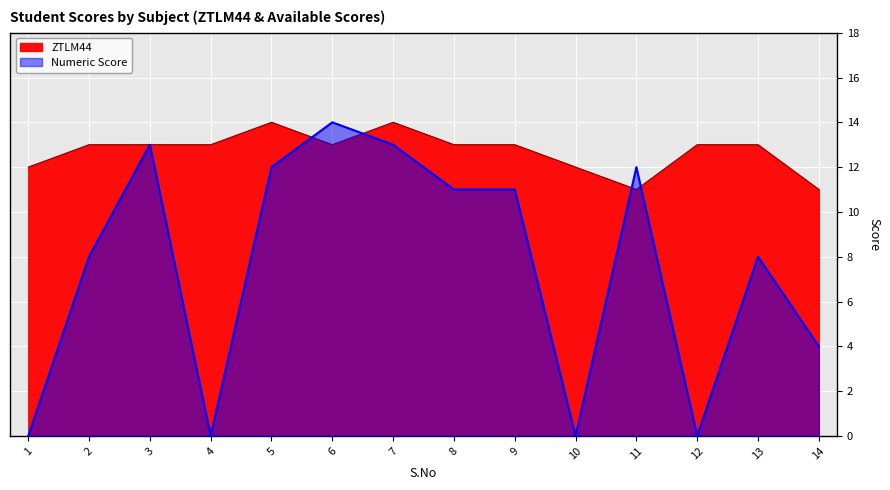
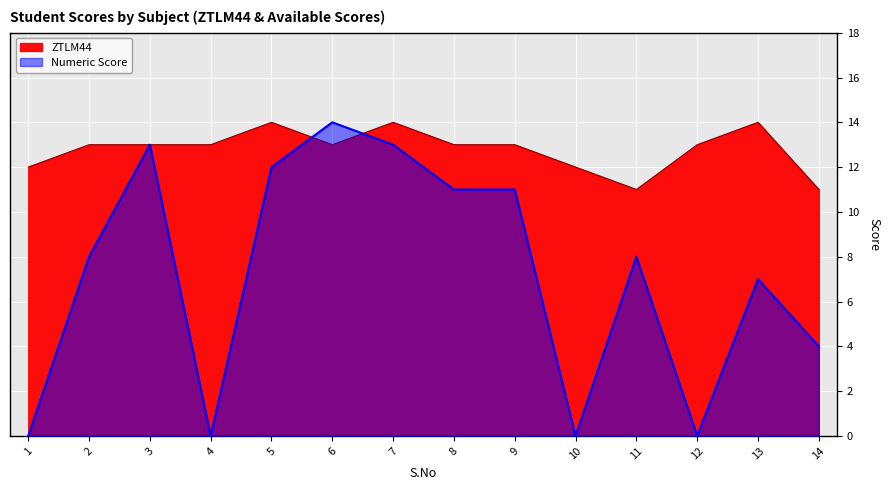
  {
    "ZTLM44": {
      "1": 12,
      "2": 13,
      "4": 13,
      "5": 14,
      "6": 13,
      "7": 14,
      "8": 13,
      "9": 13,
      "10": 12,
      "11": 11,
      "12": 13,
-     "13": 13,
+     "13": 14,
      "14": 11
    },
    "Numeric Score": {
      "1": 0,
      "2": 8,
      "4": 0,
      "5": 12,
      "6": 14,
      "7": 13,
      "8": 11,
      "9": 11,
      "10": 0,
-     "11": 12,
+     "11": 8,
      "12": 0,
-     "13": 8,
+     "13": 7,
      "14": 4
    }
  }
